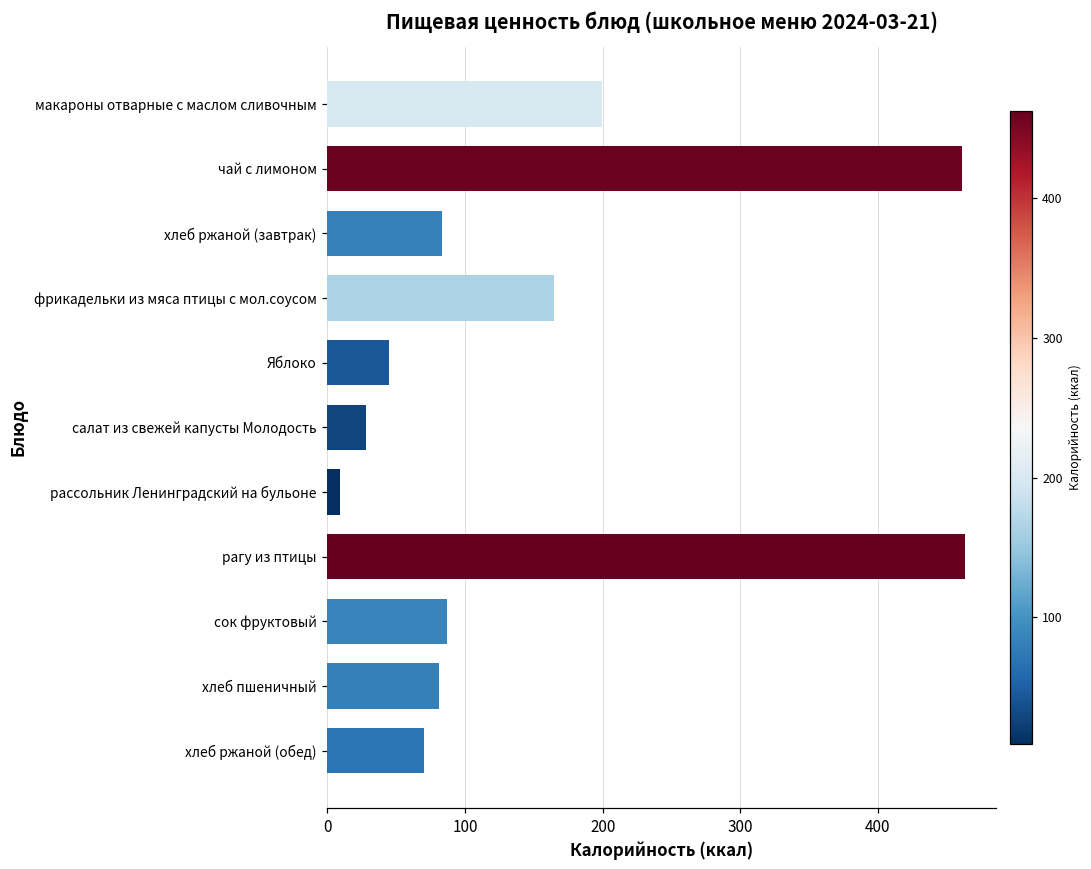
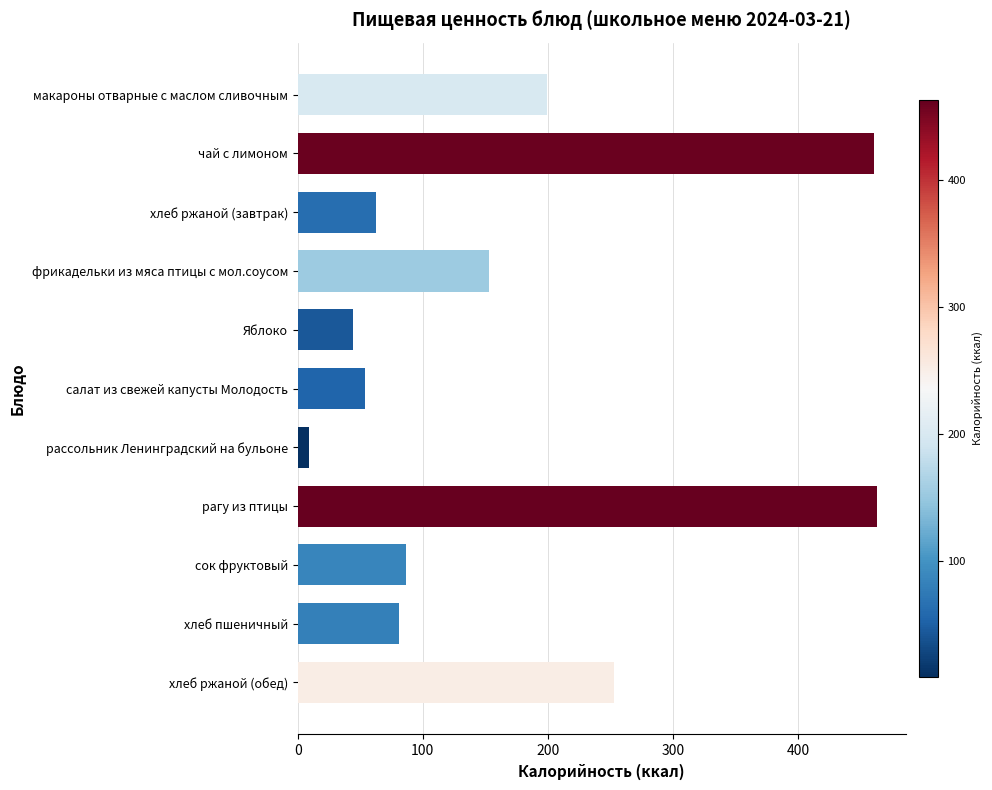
  {
    "макароны отварные с маслом сливочным": 199,
    "чай с лимоном": 461,
-   "хлеб ржаной (завтрак)": 83,
-   "фрикадельки из мяса птицы с мол.соусом": 165,
+   "хлеб ржаной (завтрак)": 63,
+   "фрикадельки из мяса птицы с мол.соусом": 153,
    "Яблоко": 44,
-   "салат из свежей капусты Молодость": 28,
+   "салат из свежей капусты Молодость": 54,
    "рассольник Ленинградский на бульоне": 9,
    "рагу из птицы": 463,
    "сок фруктовый": 87,
    "хлеб пшеничный": 81,
-   "хлеб ржаной (обед)": 70
+   "хлеб ржаной (обед)": 253
  }
